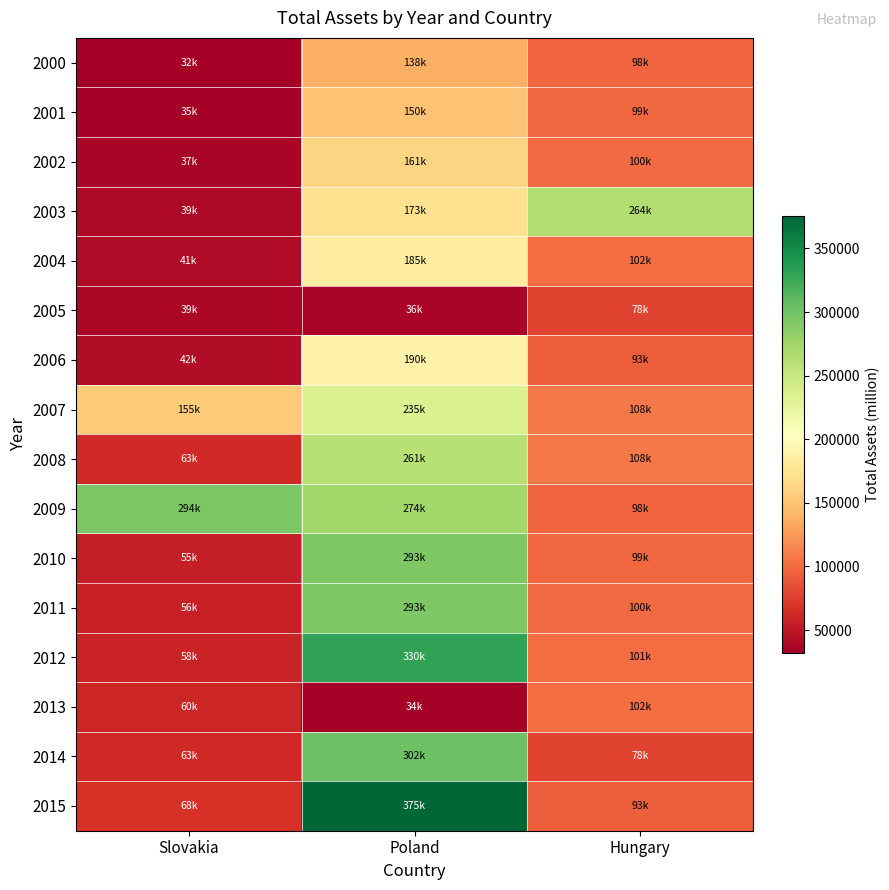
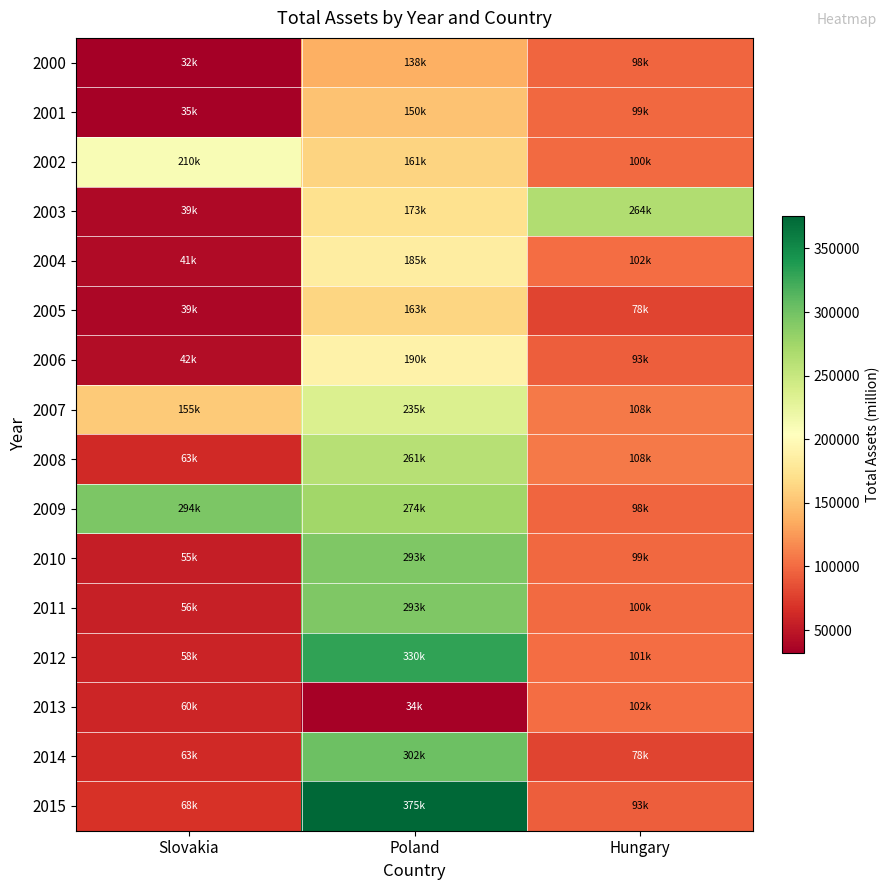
  {
    "2000": {
      "Slovakia": "32k",
      "Poland": "138k",
      "Hungary": "98k"
    },
    "2001": {
      "Slovakia": "35k",
      "Poland": "150k",
      "Hungary": "99k"
    },
    "2002": {
-     "Slovakia": "37k",
+     "Slovakia": "210k",
      "Poland": "161k",
      "Hungary": "100k"
    },
    "2003": {
      "Slovakia": "39k",
      "Poland": "173k",
      "Hungary": "264k"
    },
    "2004": {
      "Slovakia": "41k",
      "Poland": "185k",
      "Hungary": "102k"
    },
    "2005": {
      "Slovakia": "39k",
-     "Poland": "36k",
+     "Poland": "163k",
      "Hungary": "78k"
    },
    "2006": {
      "Slovakia": "42k",
      "Poland": "190k",
      "Hungary": "93k"
    },
    "2007": {
      "Slovakia": "155k",
      "Poland": "235k",
      "Hungary": "108k"
    },
    "2008": {
      "Slovakia": "63k",
      "Poland": "261k",
      "Hungary": "108k"
    },
    "2009": {
      "Slovakia": "294k",
      "Poland": "274k",
      "Hungary": "98k"
    },
    "2010": {
      "Slovakia": "55k",
      "Poland": "293k",
      "Hungary": "99k"
    },
    "2011": {
      "Slovakia": "56k",
      "Poland": "293k",
      "Hungary": "100k"
    },
    "2012": {
      "Slovakia": "58k",
      "Poland": "330k",
      "Hungary": "101k"
    },
    "2013": {
      "Slovakia": "60k",
      "Poland": "34k",
      "Hungary": "102k"
    },
    "2014": {
      "Slovakia": "63k",
      "Poland": "302k",
      "Hungary": "78k"
    },
    "2015": {
      "Slovakia": "68k",
      "Poland": "375k",
      "Hungary": "93k"
    }
  }
